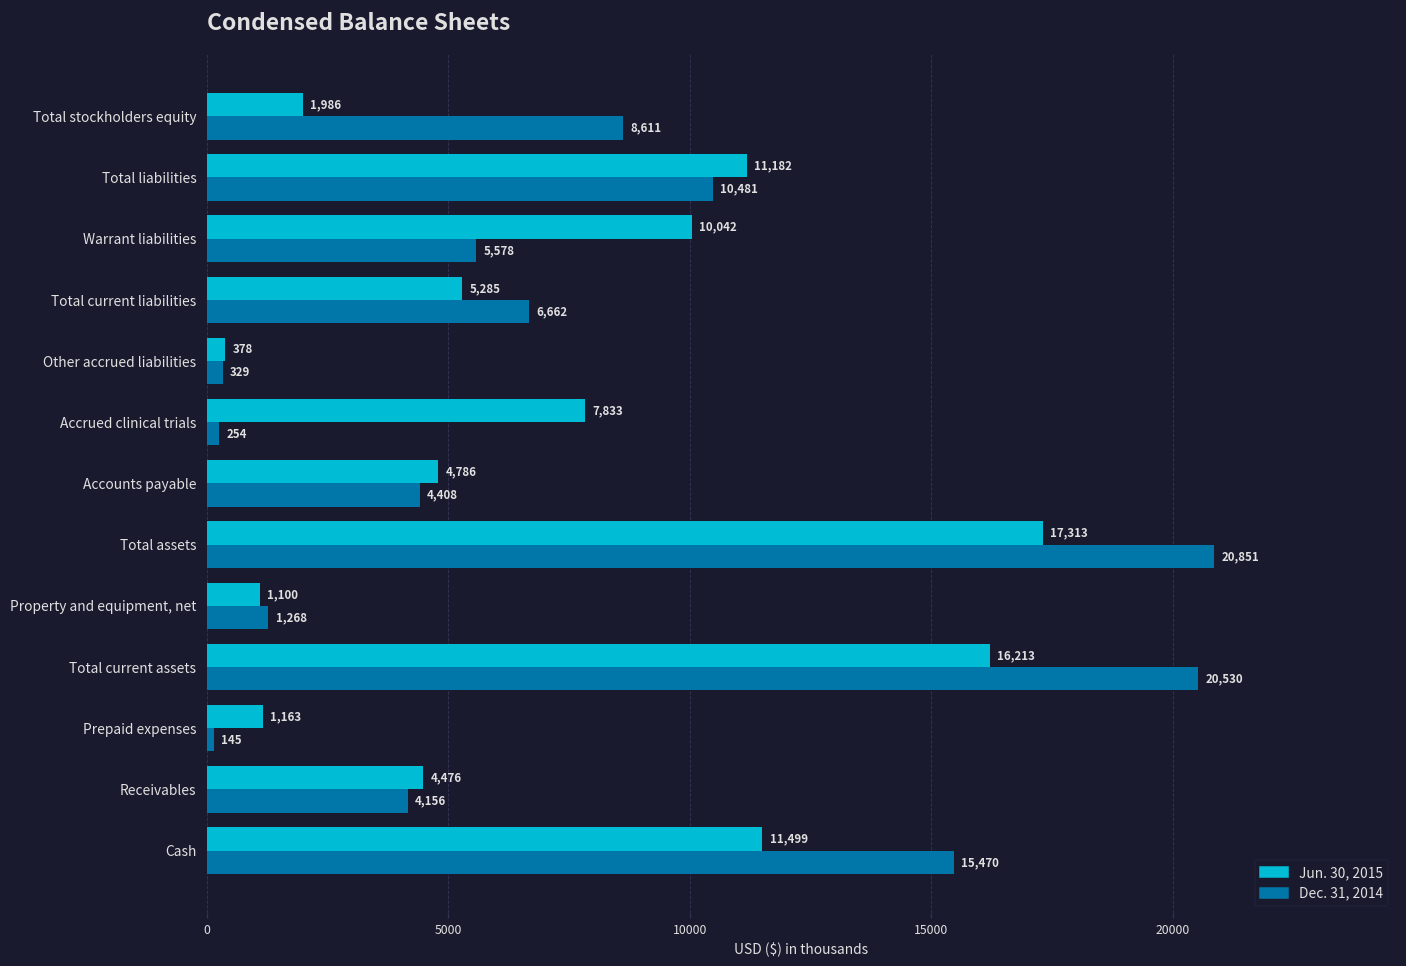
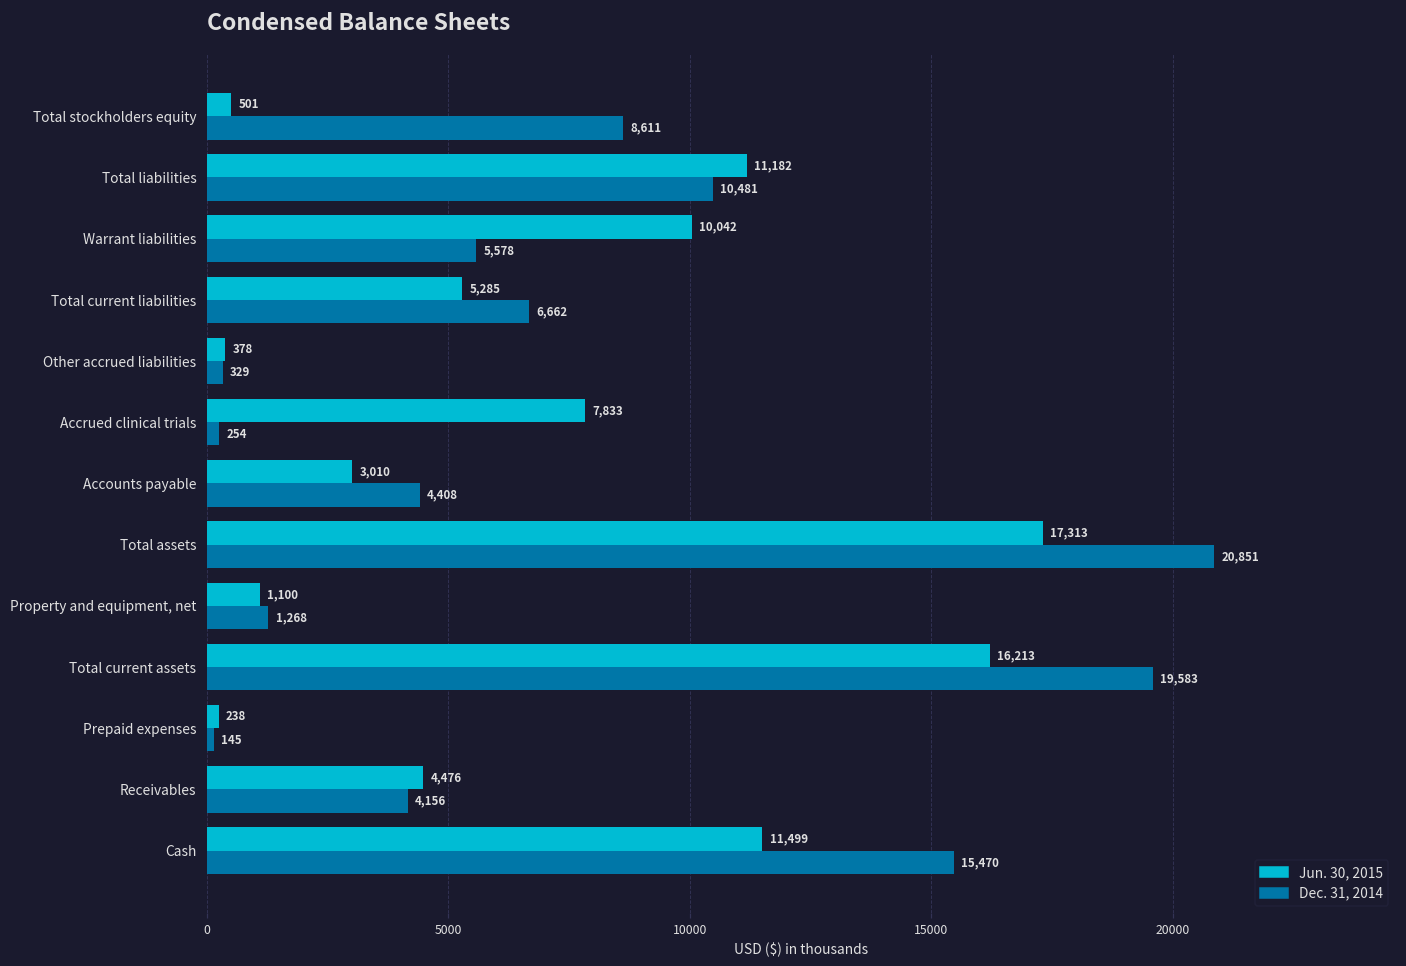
  {
    "Jun. 30, 2015": {
-     "Total stockholders equity": "1,986",
+     "Total stockholders equity": "501",
      "Total liabilities": "11,182",
      "Warrant liabilities": "10,042",
      "Total current liabilities": "5,285",
      "Other accrued liabilities": "378",
      "Accrued clinical trials": "7,833",
-     "Accounts payable": "4,786",
+     "Accounts payable": "3,010",
      "Total assets": "17,313",
      "Property and equipment, net": "1,100",
      "Total current assets": "16,213",
-     "Prepaid expenses": "1,163",
+     "Prepaid expenses": "238",
      "Receivables": "4,476",
      "Cash": "11,499"
    },
    "Dec. 31, 2014": {
      "Total stockholders equity": "8,611",
      "Total liabilities": "10,481",
      "Warrant liabilities": "5,578",
      "Total current liabilities": "6,662",
      "Other accrued liabilities": "329",
      "Accrued clinical trials": "254",
      "Accounts payable": "4,408",
      "Total assets": "20,851",
      "Property and equipment, net": "1,268",
-     "Total current assets": "20,530",
+     "Total current assets": "19,583",
      "Prepaid expenses": "145",
      "Receivables": "4,156",
      "Cash": "15,470"
    }
  }
